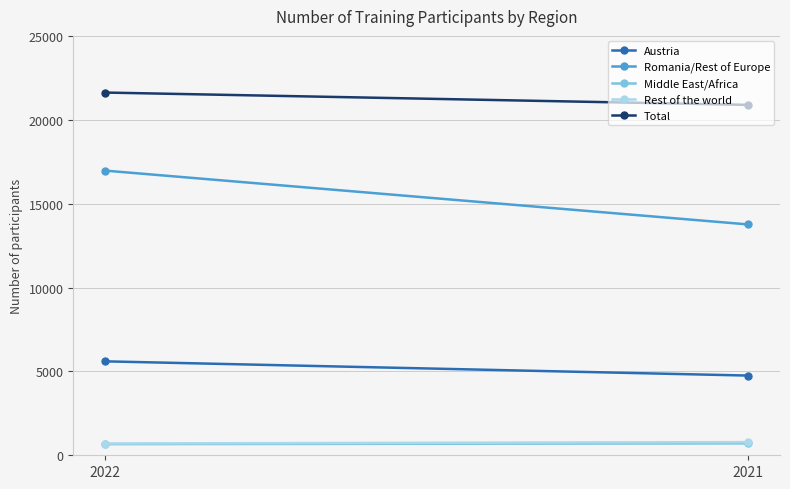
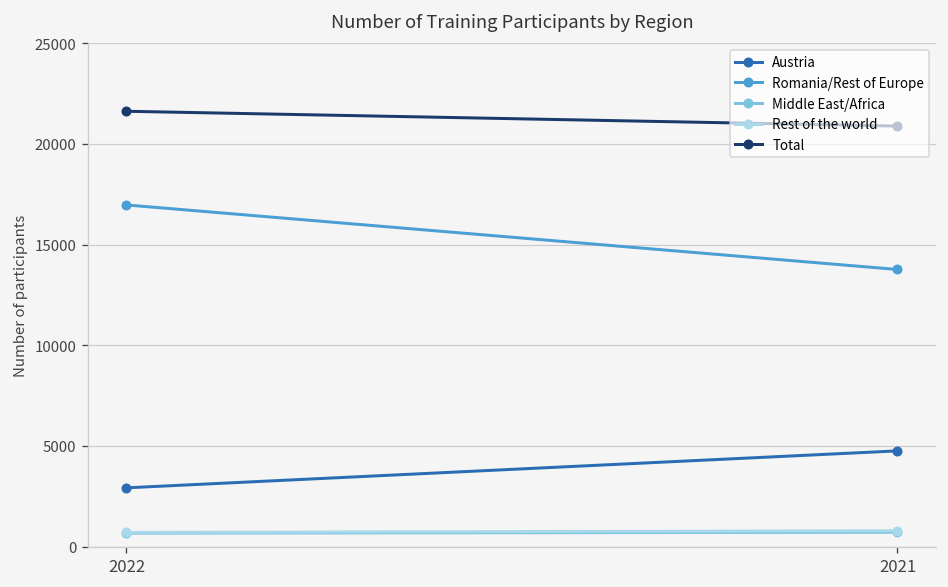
  {
    "Austria": {
-     "2022": 5600,
+     "2022": 2900,
      "2021": 4800
    },
    "Romania/Rest of Europe": {
      "2022": 17000,
      "2021": 13800
    },
    "Total": {
      "2022": 21600
    }
  }
